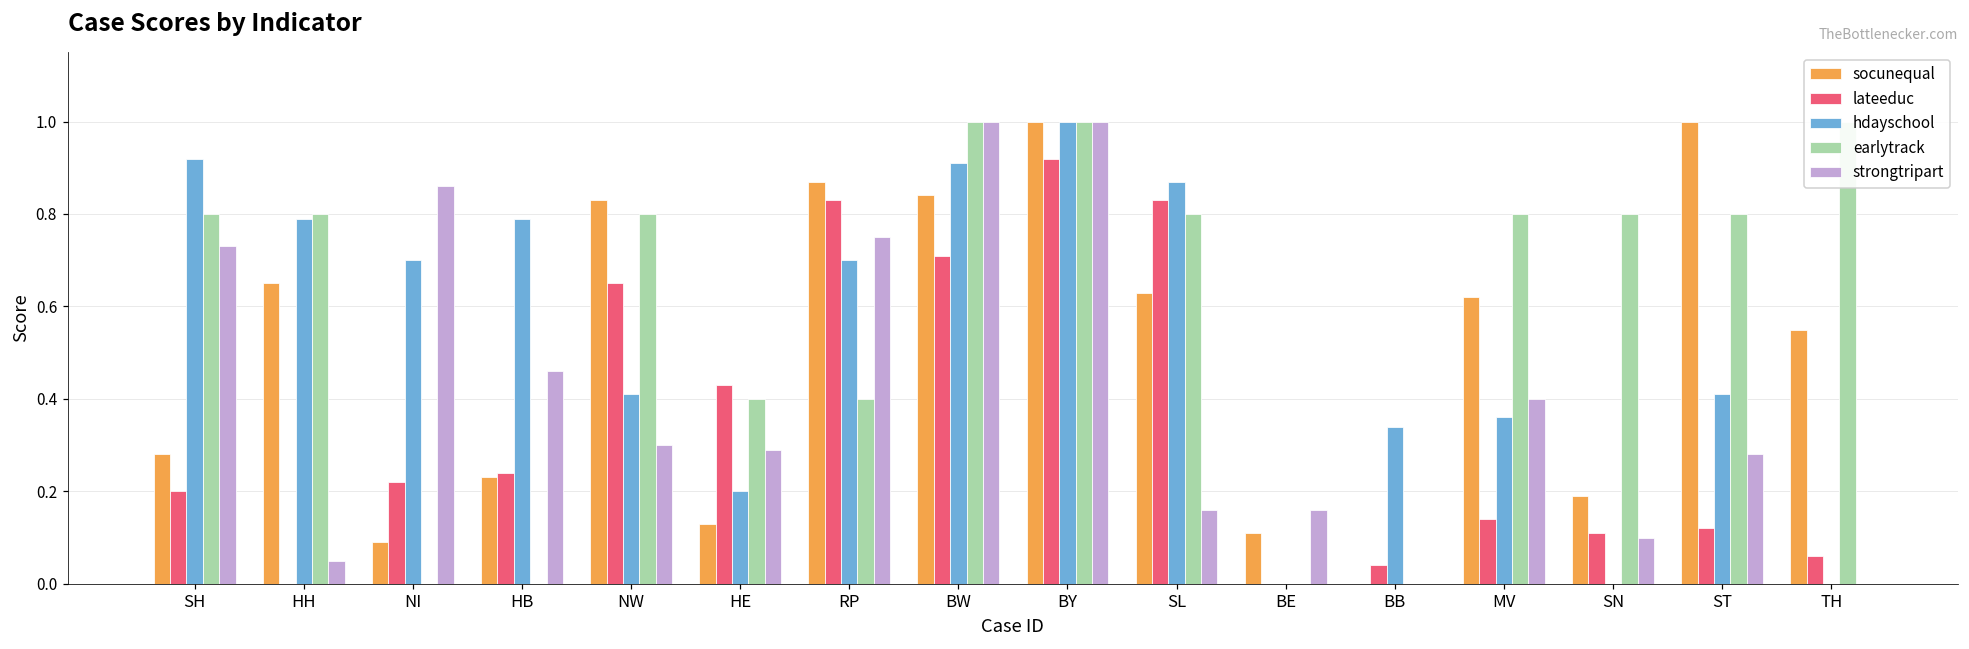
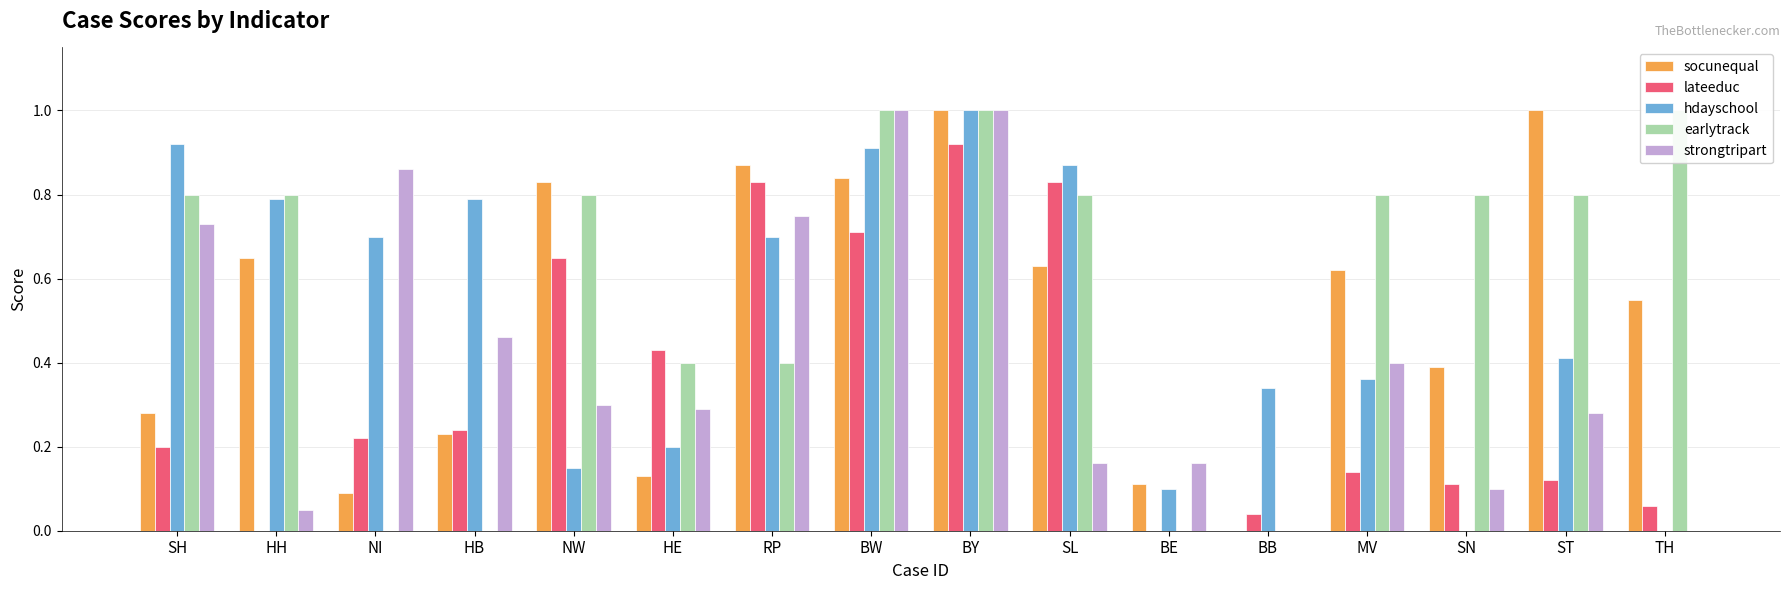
  {
    "socunequal": {
      "SH": 0.28,
      "HH": 0.65,
      "NI": 0.09,
      "HB": 0.23,
      "NW": 0.83,
      "HE": 0.13,
      "RP": 0.87,
      "BW": 0.84,
      "BY": 1.00,
      "SL": 0.63,
      "BE": 0.11,
      "BB": 0.00,
      "MV": 0.62,
-     "SN": 0.19,
+     "SN": 0.39,
      "ST": 1.00,
      "TH": 0.55
    },
    "lateeduc": {
      "SH": 0.20,
      "HH": 0.00,
      "NI": 0.22,
      "HB": 0.24,
      "NW": 0.65,
      "HE": 0.43,
      "RP": 0.83,
      "BW": 0.71,
      "BY": 0.92,
      "SL": 0.83,
      "BE": 0.00,
      "BB": 0.04,
      "MV": 0.14,
      "SN": 0.11,
      "ST": 0.12,
      "TH": 0.06
    },
    "hdayschool": {
      "SH": 0.92,
      "HH": 0.79,
      "NI": 0.70,
      "HB": 0.79,
-     "NW": 0.41,
+     "NW": 0.15,
      "HE": 0.20,
      "RP": 0.70,
      "BW": 0.91,
      "BY": 1.00,
      "SL": 0.87,
-     "BE": 0.0,
+     "BE": 0.1,
      "BB": 0.34,
      "MV": 0.36,
      "SN": 0.00,
      "ST": 0.41,
      "TH": 0.00
    },
    "earlytrack": {
      "SH": 0.80,
      "HH": 0.80,
      "NI": 0.00,
      "HB": 0.00,
      "NW": 0.80,
      "HE": 0.40,
      "RP": 0.40,
      "BW": 1.00,
      "BY": 1.00,
      "SL": 0.80,
      "BE": 0.00,
      "BB": 0.00,
      "MV": 0.80,
      "SN": 0.80,
      "ST": 0.80
    },
    "strongtripart": {
      "SH": 0.73,
      "HH": 0.05,
      "NI": 0.86,
      "HB": 0.46,
      "NW": 0.30,
      "HE": 0.29,
      "RP": 0.75,
      "BW": 1.00,
      "BY": 1.00,
      "SL": 0.16,
      "BE": 0.16,
      "BB": 0.00,
      "MV": 0.40,
      "SN": 0.10,
      "ST": 0.28,
      "TH": 0.00
    }
  }
